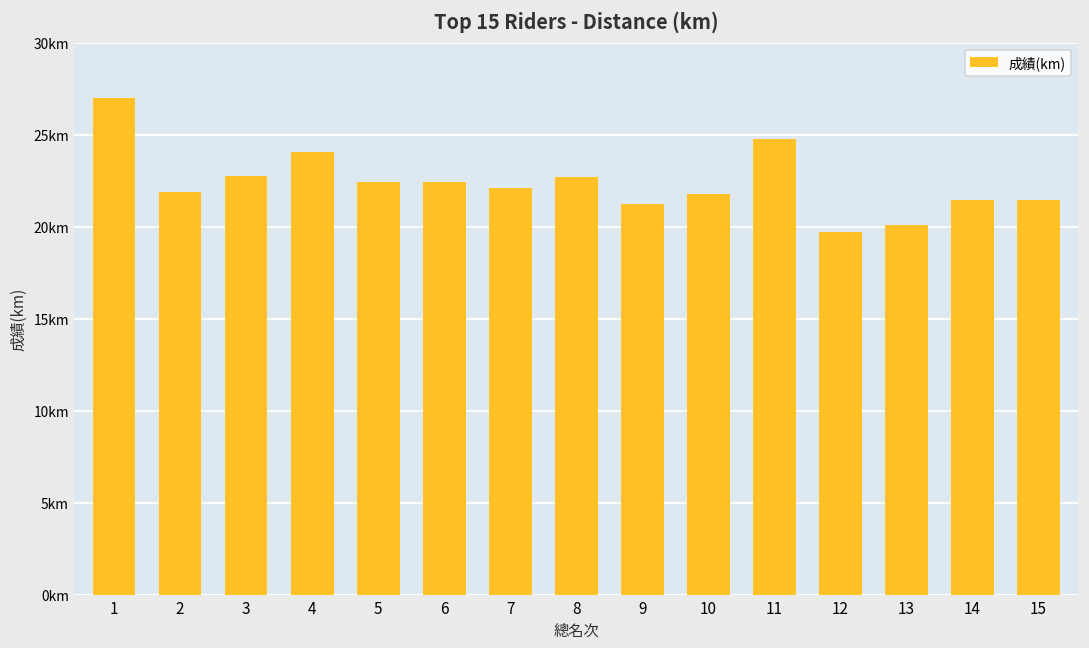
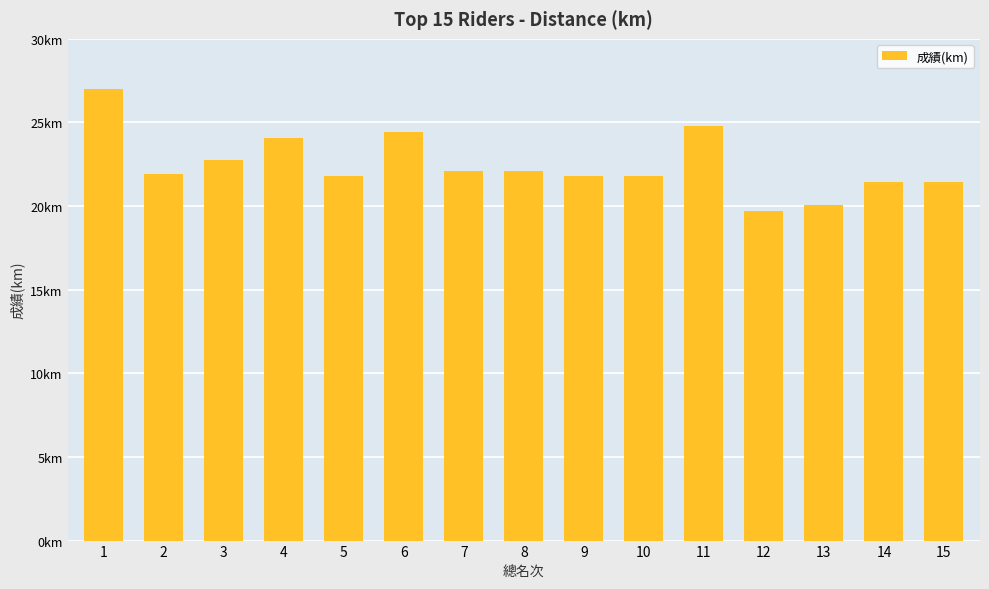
  {
    "1": "27.0km",
    "2": "21.9km",
    "3": "22.8km",
    "4": "24.1km",
-   "5": "22.4km",
-   "6": "22.4km",
+   "5": "21.8km",
+   "6": "24.4km",
    "7": "22.1km",
-   "8": "22.7km",
-   "9": "21.2km",
+   "8": "22.1km",
+   "9": "21.8km",
    "10": "21.8km",
    "11": "24.8km",
    "12": "19.7km",
    "13": "20.1km",
    "14": "21.5km",
    "15": "21.5km"
  }
